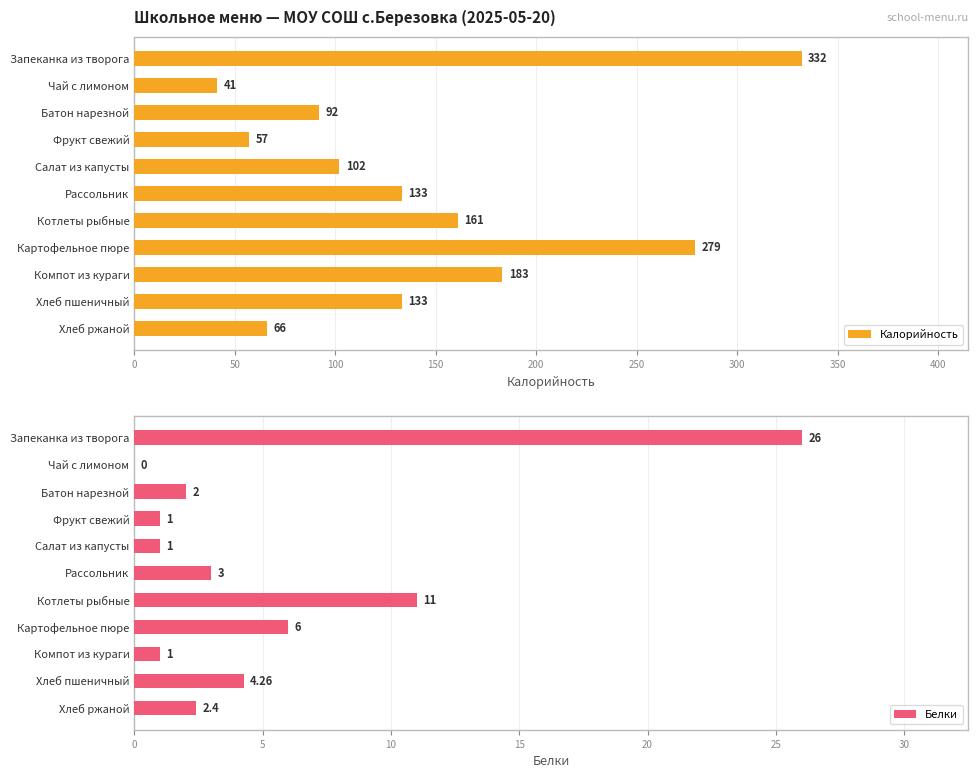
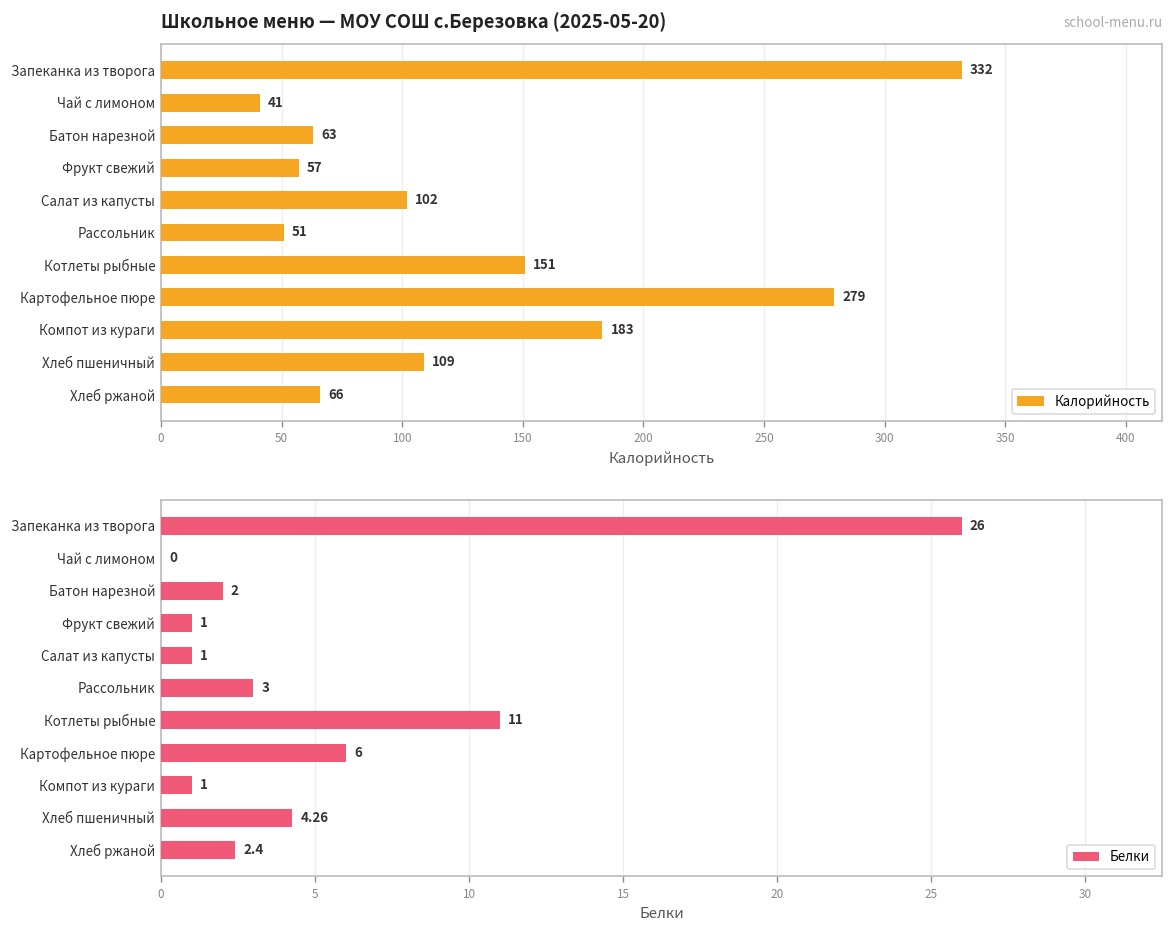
  {
    "Школьное меню — МОУ СОШ с.Березовка (2025-05-20)": {
      "Запеканка из творога": 332,
      "Чай с лимоном": 41,
-     "Батон нарезной": 92,
+     "Батон нарезной": 63,
      "Фрукт свежий": 57,
      "Салат из капусты": 102,
-     "Рассольник": 133,
-     "Котлеты рыбные": 161,
+     "Рассольник": 51,
+     "Котлеты рыбные": 151,
      "Картофельное пюре": 279,
      "Компот из кураги": 183,
-     "Хлеб пшеничный": 133,
+     "Хлеб пшеничный": 109,
      "Хлеб ржаной": 66
    }
  }
